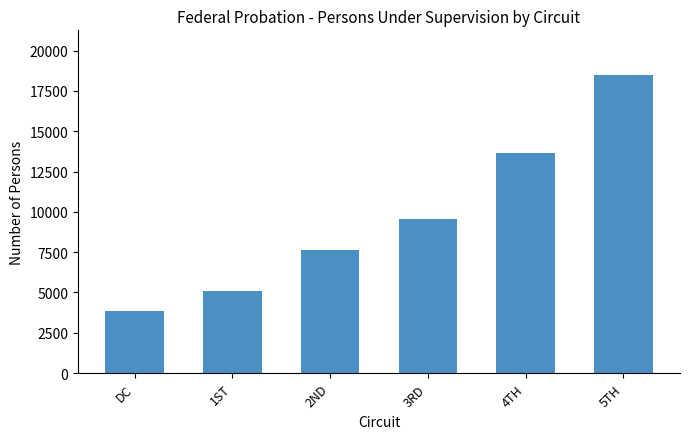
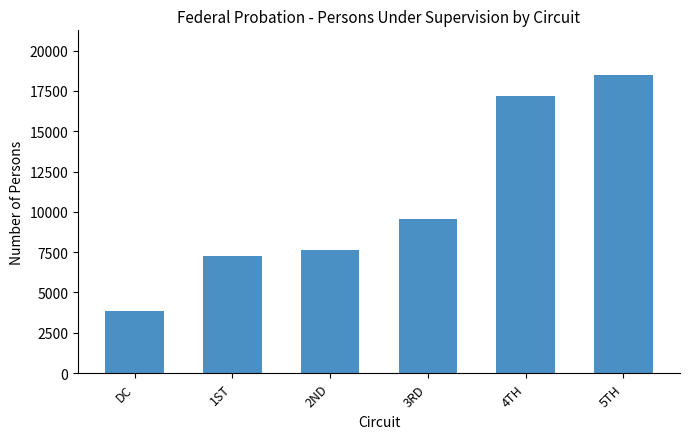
  {
    "DC": 3800,
-   "1ST": 5100,
+   "1ST": 7300,
    "2ND": 7600,
    "3RD": 9600,
-   "4TH": 13600,
+   "4TH": 17200,
    "5TH": 18500
  }
